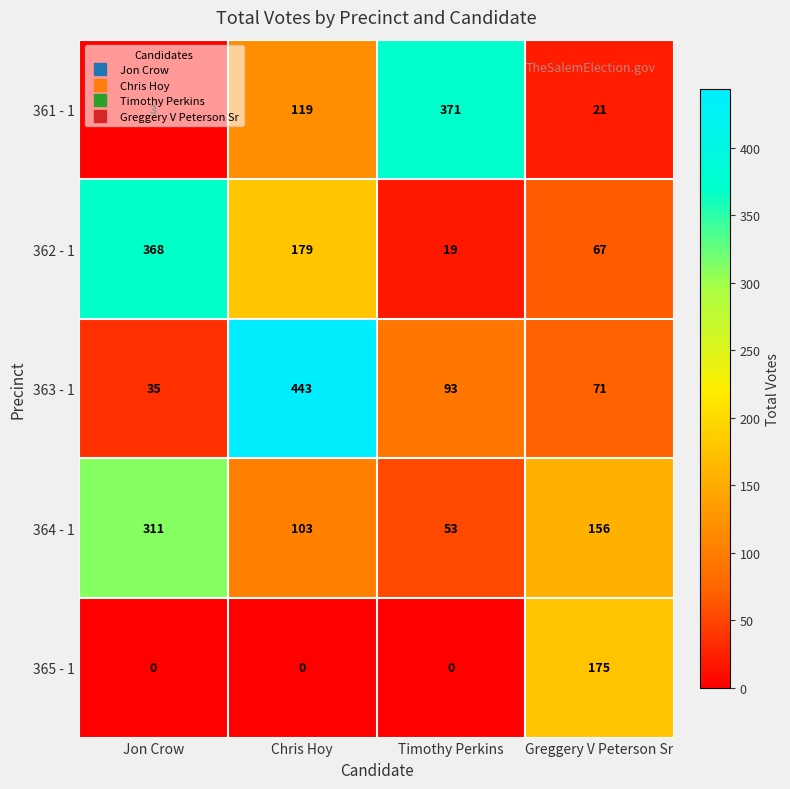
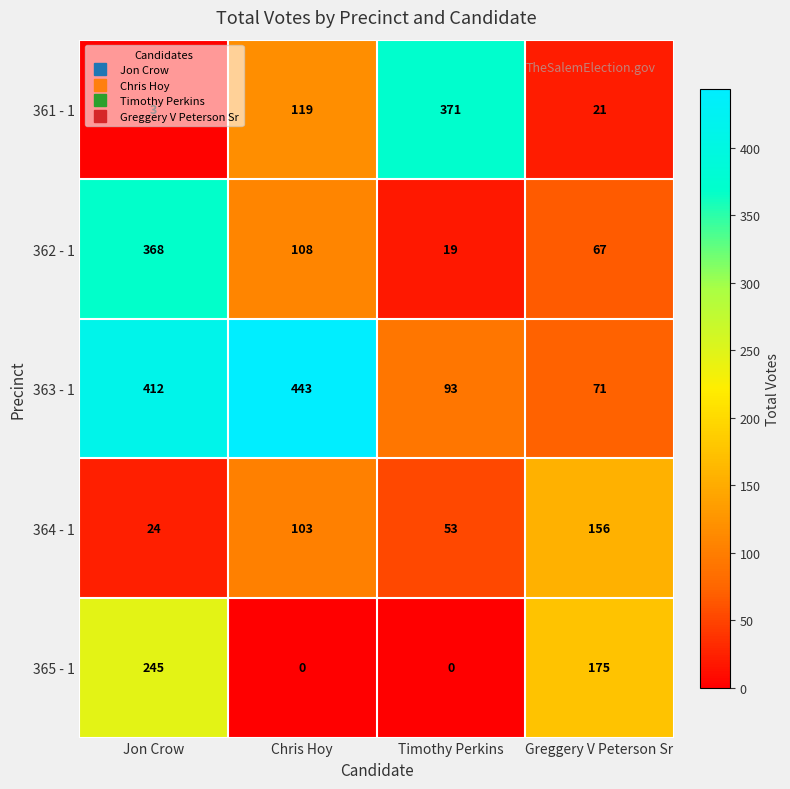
  {
    "361 - 1": {
      "Chris Hoy": 119,
      "Timothy Perkins": 371
    },
    "362 - 1": {
      "Jon Crow": 368,
-     "Chris Hoy": 179,
+     "Chris Hoy": 108,
      "Timothy Perkins": 19,
      "Greggery V Peterson Sr": 67
    },
    "363 - 1": {
-     "Jon Crow": 35,
+     "Jon Crow": 412,
      "Chris Hoy": 443,
      "Timothy Perkins": 93,
      "Greggery V Peterson Sr": 71
    },
    "364 - 1": {
-     "Jon Crow": 311,
+     "Jon Crow": 24,
      "Chris Hoy": 103,
      "Timothy Perkins": 53,
      "Greggery V Peterson Sr": 156
    },
    "365 - 1": {
-     "Jon Crow": 0,
+     "Jon Crow": 245,
      "Chris Hoy": 0,
      "Timothy Perkins": 0,
      "Greggery V Peterson Sr": 175
    }
  }
